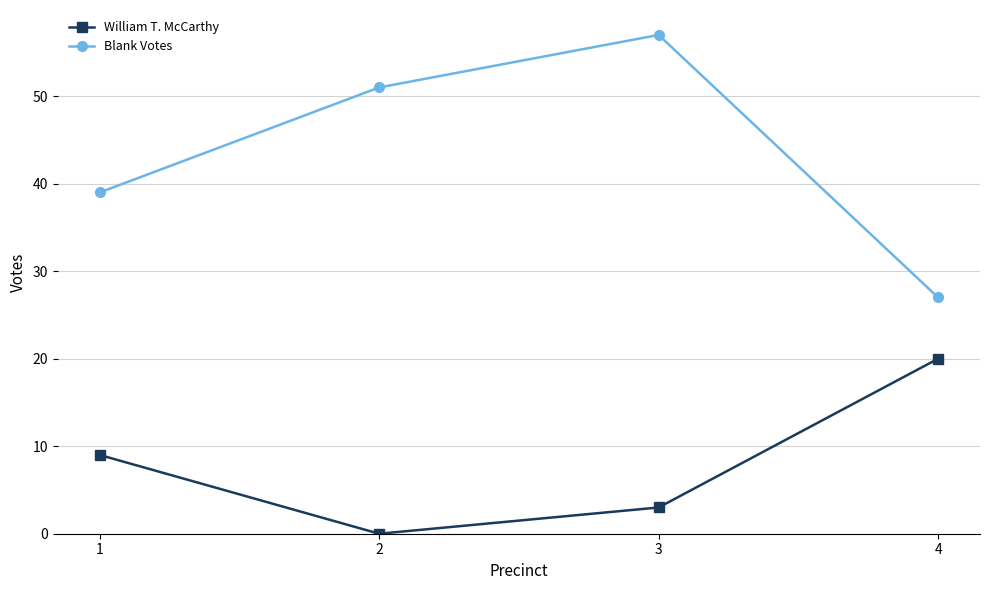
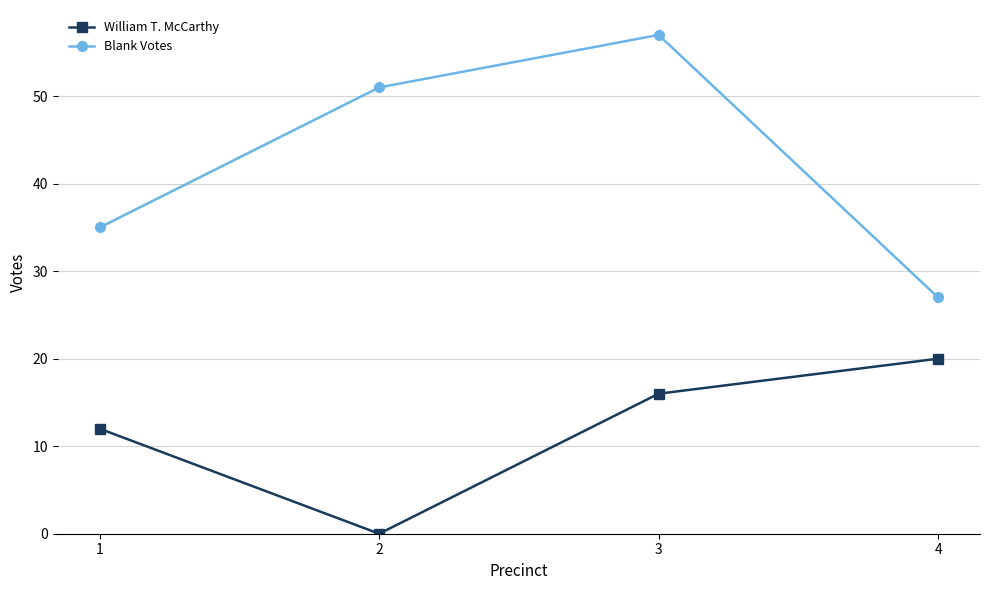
  {
    "William T. McCarthy": {
-     "1": 9,
+     "1": 12,
      "2": 0,
-     "3": 3,
+     "3": 16,
      "4": 20
    },
    "Blank Votes": {
-     "1": 39,
+     "1": 35,
      "2": 51,
      "3": 57,
      "4": 27
    }
  }
